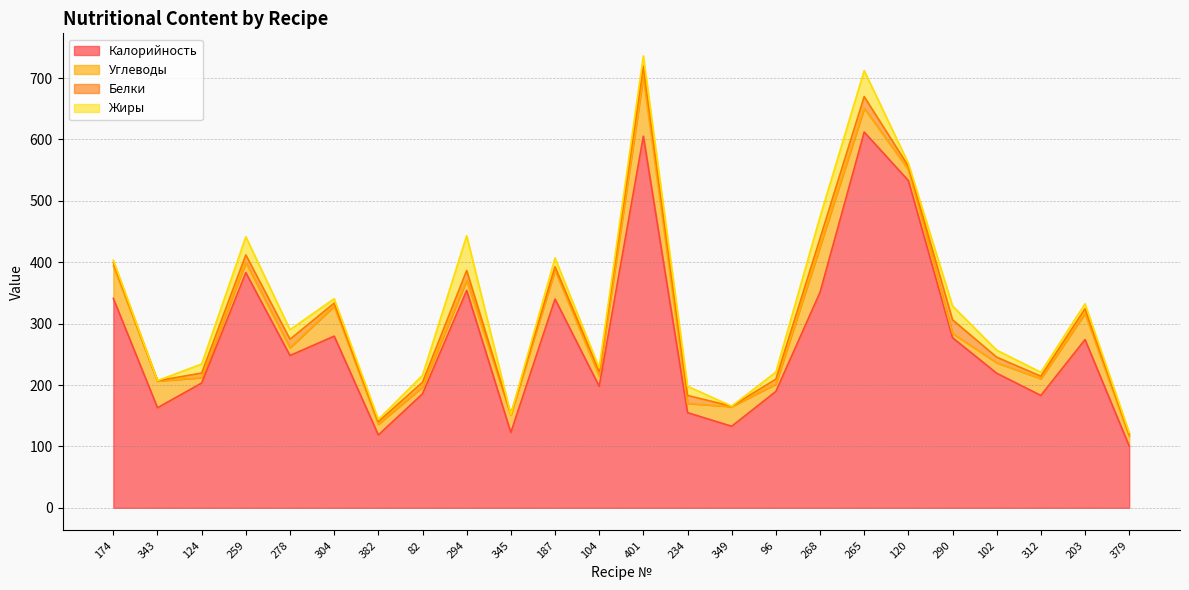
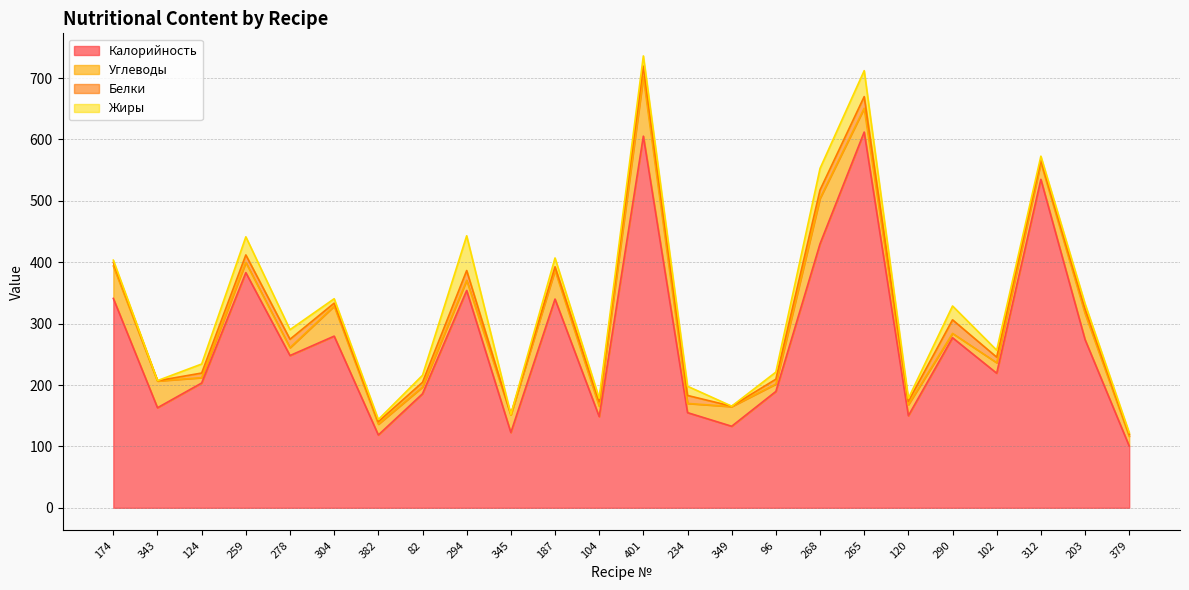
  {
    "Калорийность": {
      "174": 340,
      "343": 160,
      "124": 200,
      "259": 380,
      "278": 250,
      "304": 280,
      "382": 120,
      "82": 190,
      "294": 350,
      "345": 120,
      "187": 340,
-     "104": 200,
+     "104": 150,
      "401": 610,
      "234": 160,
      "349": 130,
      "96": 190,
-     "268": 350,
+     "268": 430,
      "265": 610,
-     "120": 530,
+     "120": 150,
      "290": 280,
      "102": 220,
-     "312": 180,
+     "312": 540,
      "203": 270,
      "379": 100
    }
  }
